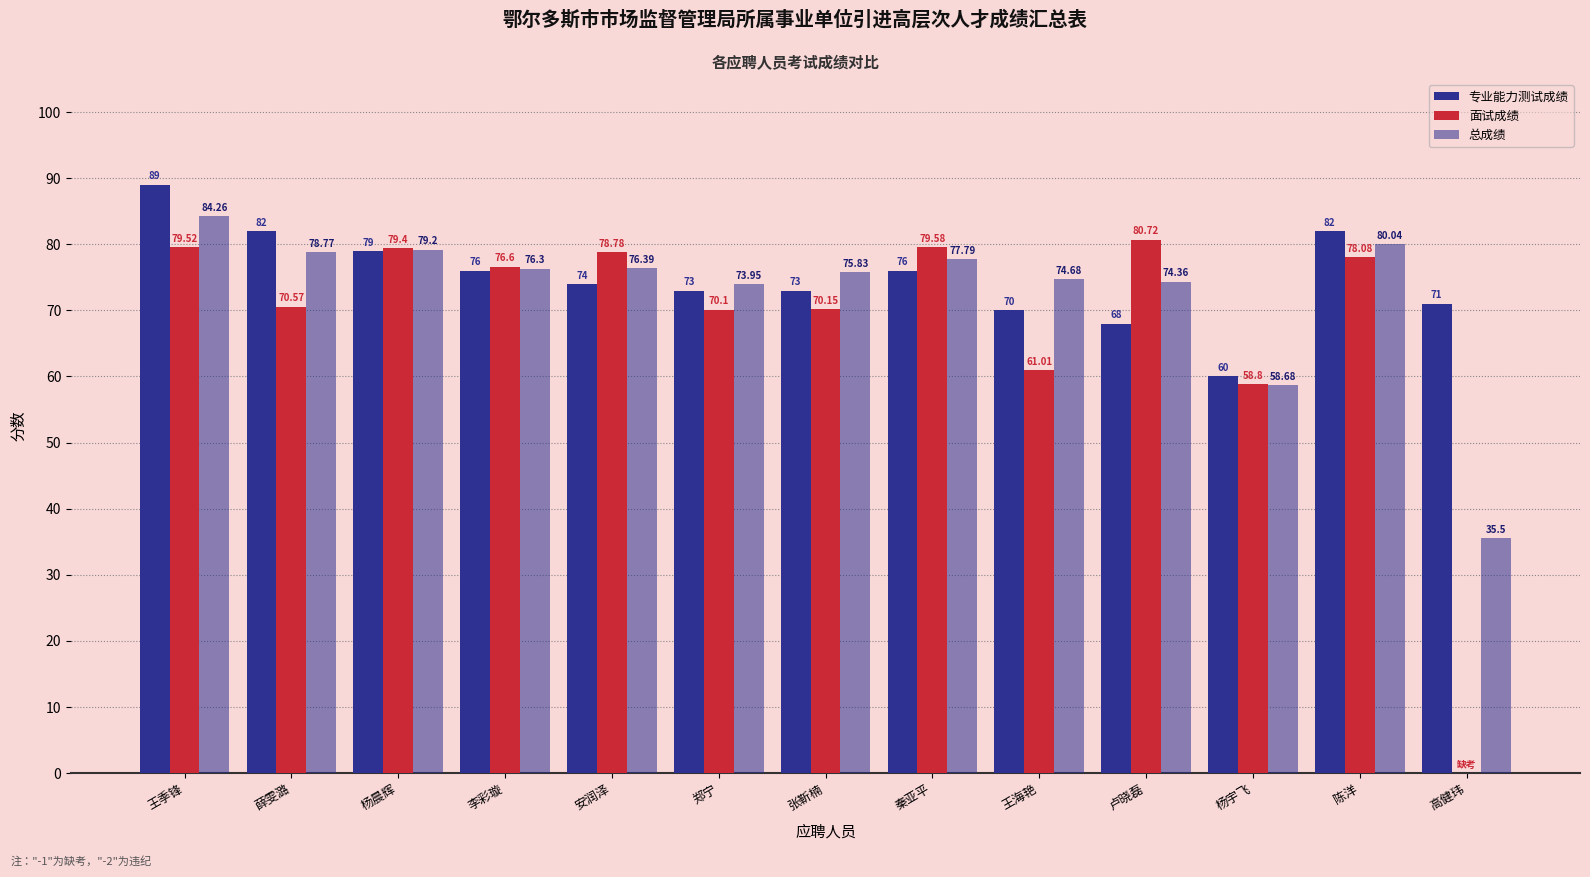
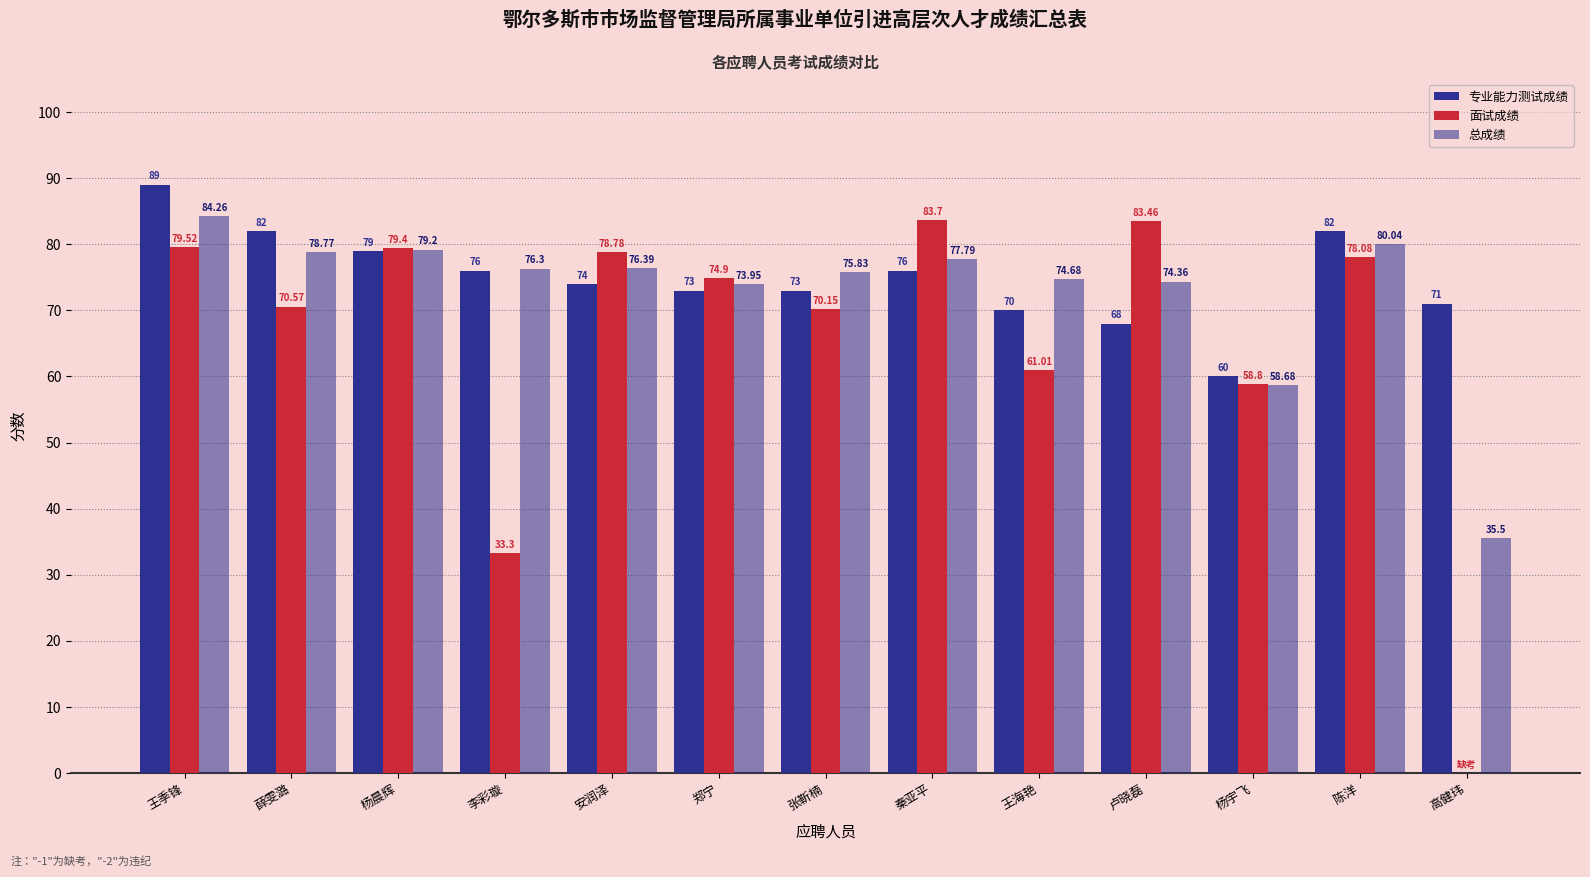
  {
    "面试成绩": {
      "王季锋": 79.52,
      "薛雯潞": 70.57,
      "杨晨辉": 79.4,
-     "李彩璇": 76.6,
+     "李彩璇": 33.3,
      "安润泽": 78.78,
-     "郑宁": 70.1,
+     "郑宁": 74.9,
      "张靳楠": 70.15,
-     "秦亚平": 79.58,
+     "秦亚平": 83.7,
      "王海艳": 61.01,
-     "卢晓磊": 80.72,
+     "卢晓磊": 83.46,
      "杨宇飞": 58.8,
      "陈洋": 78.08
    }
  }
